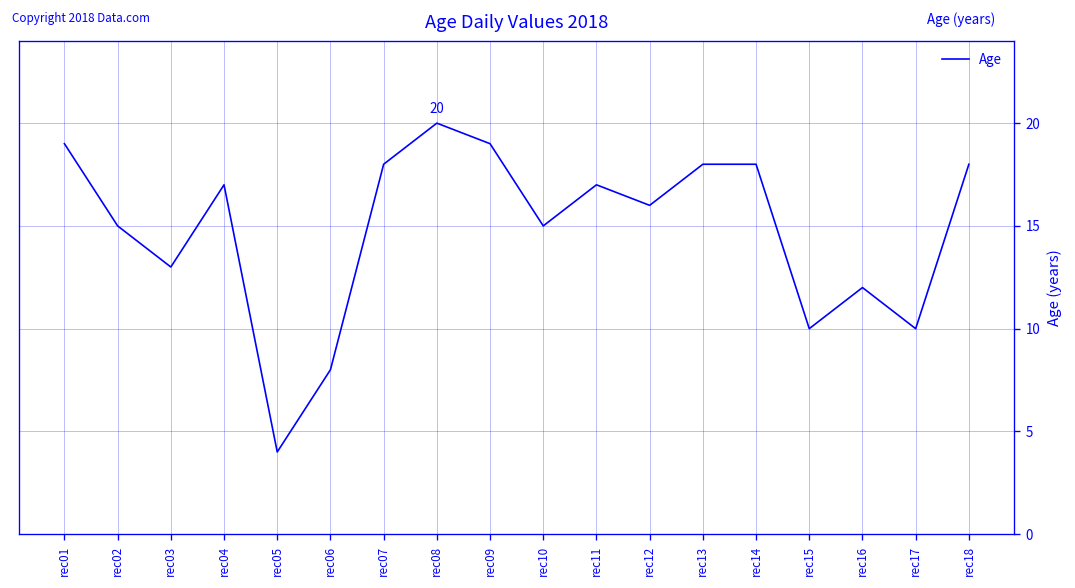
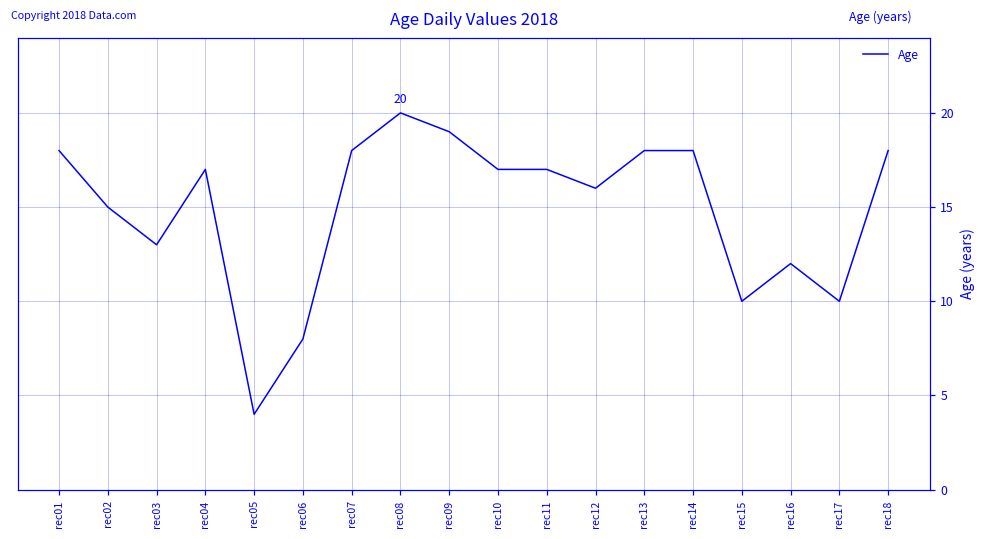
  {
-   "rec01": 19,
+   "rec01": 18,
    "rec02": 15,
    "rec03": 13,
    "rec04": 17,
    "rec05": 4,
    "rec06": 8,
    "rec07": 18,
    "rec09": 19,
-   "rec10": 15,
+   "rec10": 17,
    "rec11": 17,
    "rec12": 16,
    "rec13": 18,
    "rec14": 18,
    "rec15": 10,
    "rec16": 12,
    "rec17": 10,
    "rec18": 18
  }
